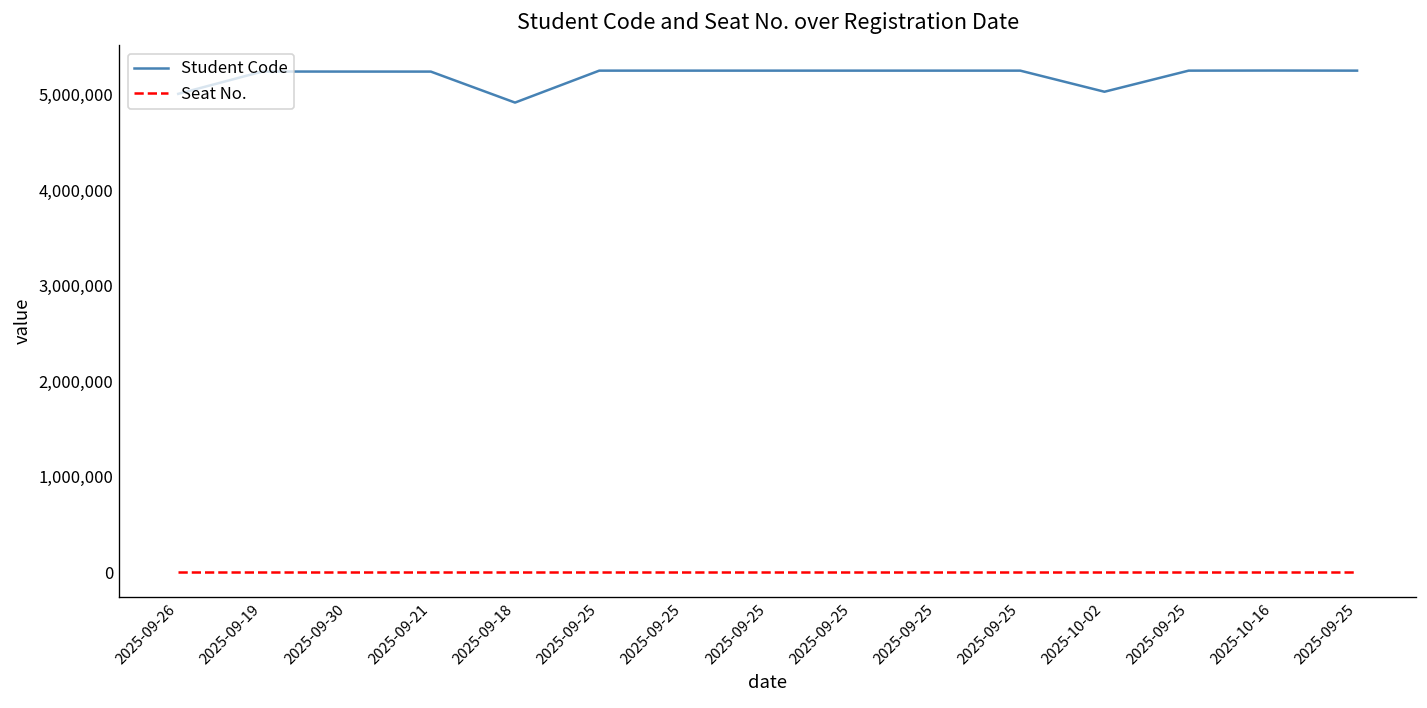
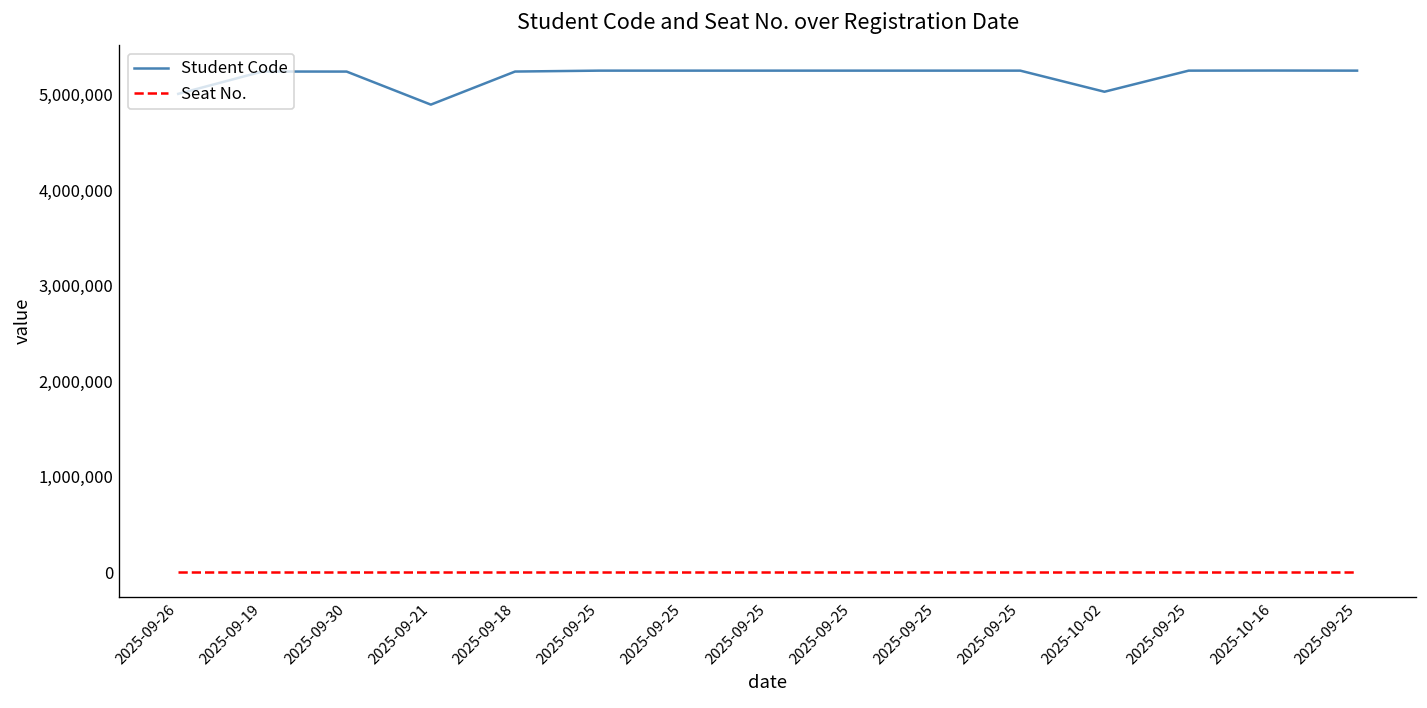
  {
    "Student Code": {
      "2025-09-30": "5,200,000",
-     "2025-09-21": "5,200,000",
-     "2025-09-18": "4,900,000",
+     "2025-09-21": "4,900,000",
+     "2025-09-18": "5,200,000",
      "2025-10-02": "5,000,000",
      "2025-10-16": "5,300,000"
    },
    "Seat No.": {
      "2025-09-26": "0",
      "2025-09-19": "0",
      "2025-09-30": "0",
      "2025-09-21": "0",
      "2025-09-18": "0",
      "2025-10-02": "0",
      "2025-10-16": "0"
    }
  }
